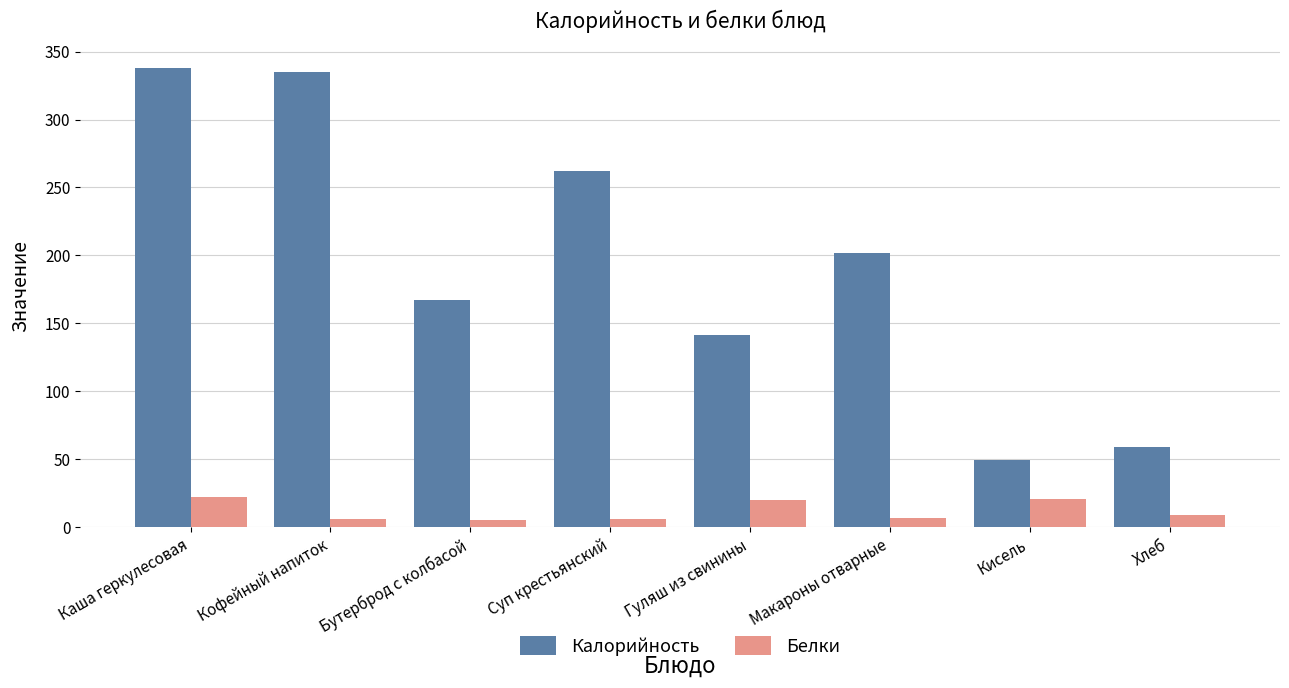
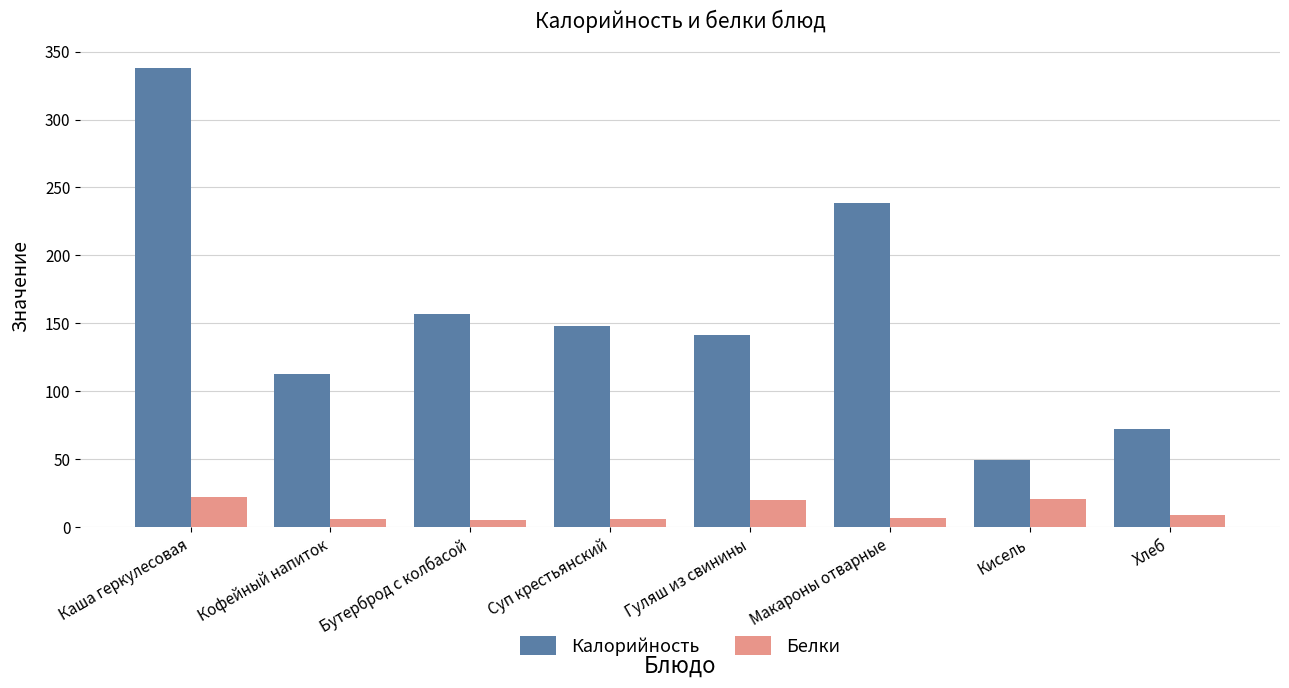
  {
    "Калорийность": {
      "Каша геркулесовая": 338,
-     "Кофейный напиток": 335,
-     "Бутерброд с колбасой": 167,
-     "Суп крестьянский": 262,
+     "Кофейный напиток": 113,
+     "Бутерброд с колбасой": 157,
+     "Суп крестьянский": 148,
      "Гуляш из свинины": 142,
-     "Макароны отварные": 202,
+     "Макароны отварные": 238,
      "Кисель": 50,
-     "Хлеб": 59
+     "Хлеб": 72
    },
    "Белки": {
      "Каша геркулесовая": 22,
      "Кофейный напиток": 6,
      "Бутерброд с колбасой": 6,
      "Суп крестьянский": 6,
      "Гуляш из свинины": 20,
      "Макароны отварные": 7,
      "Кисель": 21,
      "Хлеб": 9
    }
  }
